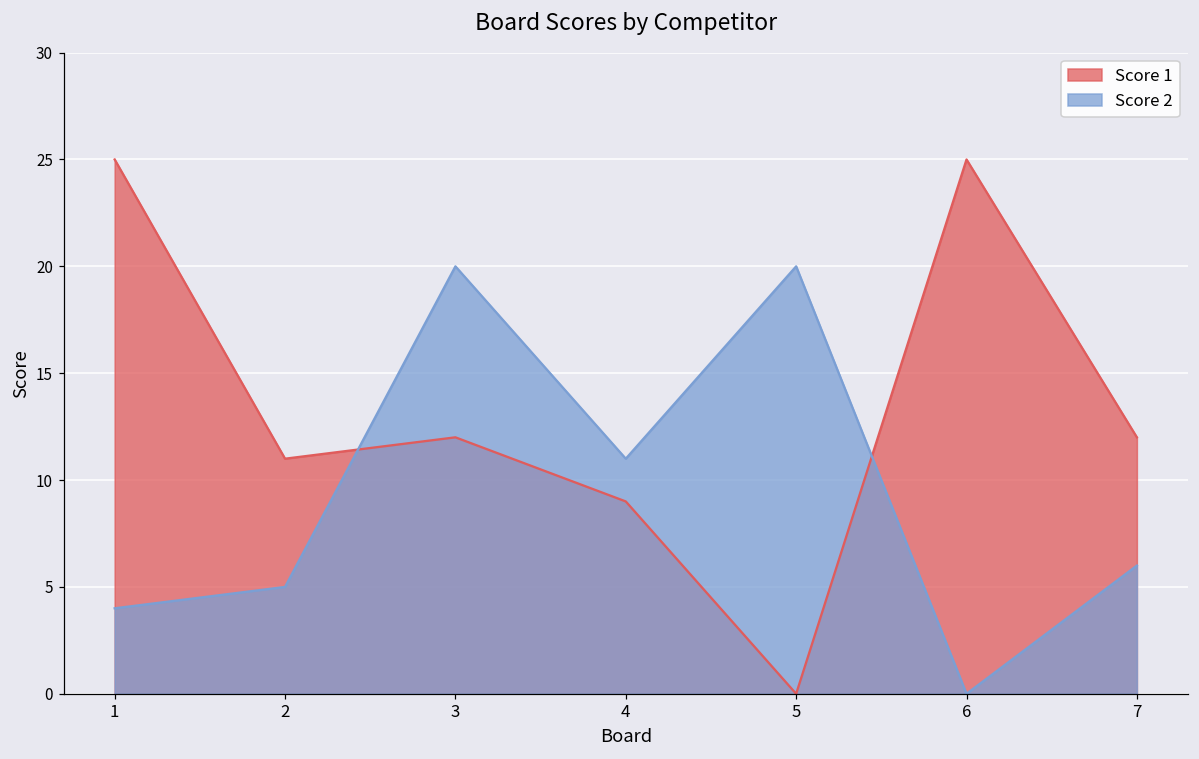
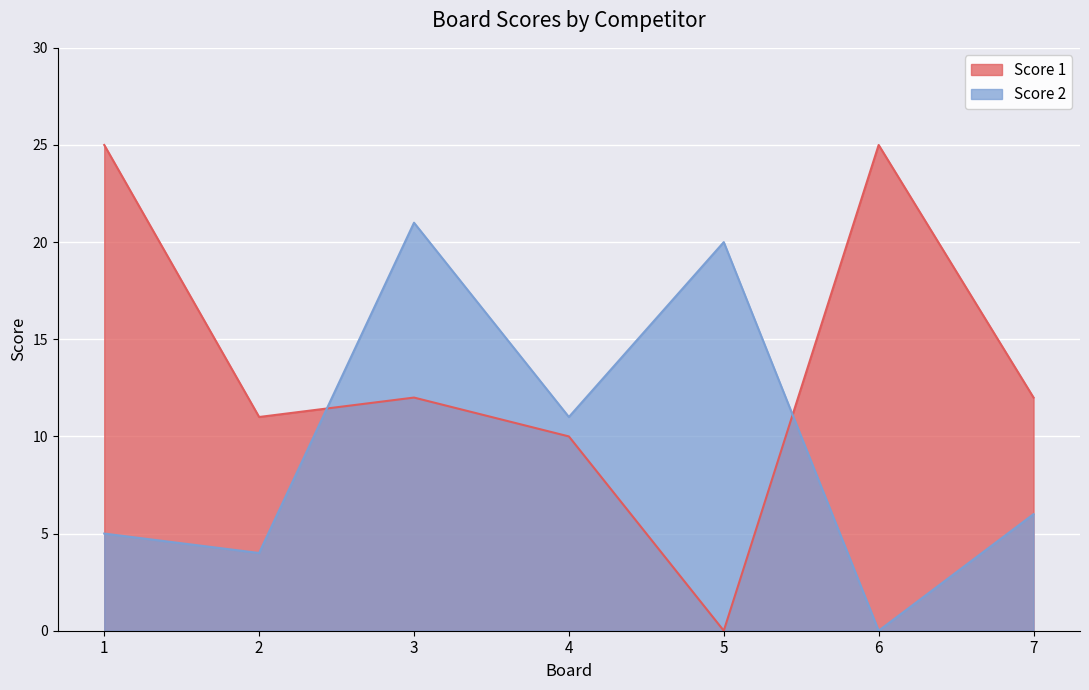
  {
    "Score 1": {
      "1": 25,
      "2": 11,
      "3": 12,
-     "4": 9,
+     "4": 10,
      "5": 0,
      "6": 25,
      "7": 12
    },
    "Score 2": {
-     "1": 4,
-     "2": 5,
-     "3": 20,
+     "1": 5,
+     "2": 4,
+     "3": 21,
      "4": 11,
      "5": 20,
      "6": 0,
      "7": 6
    }
  }
